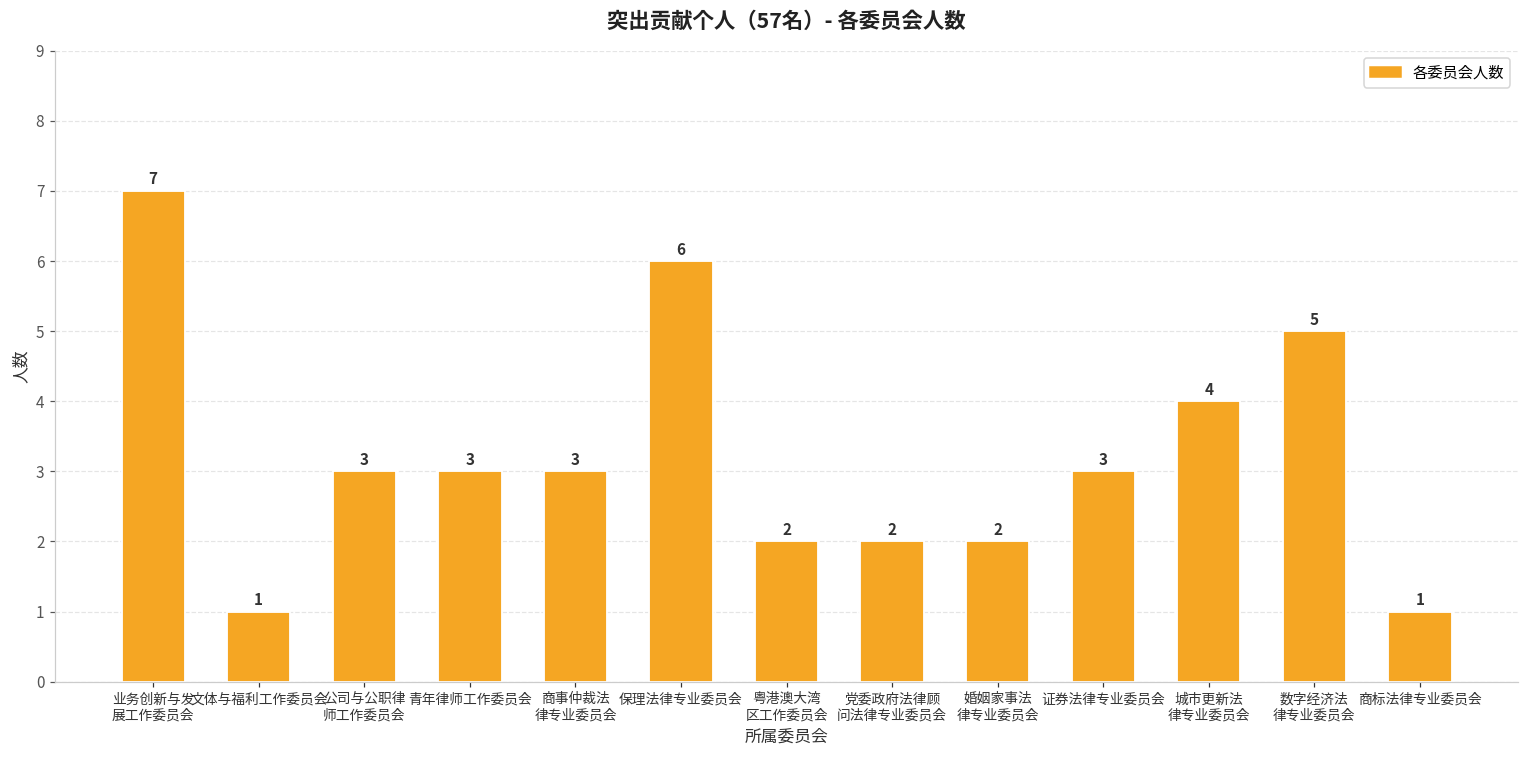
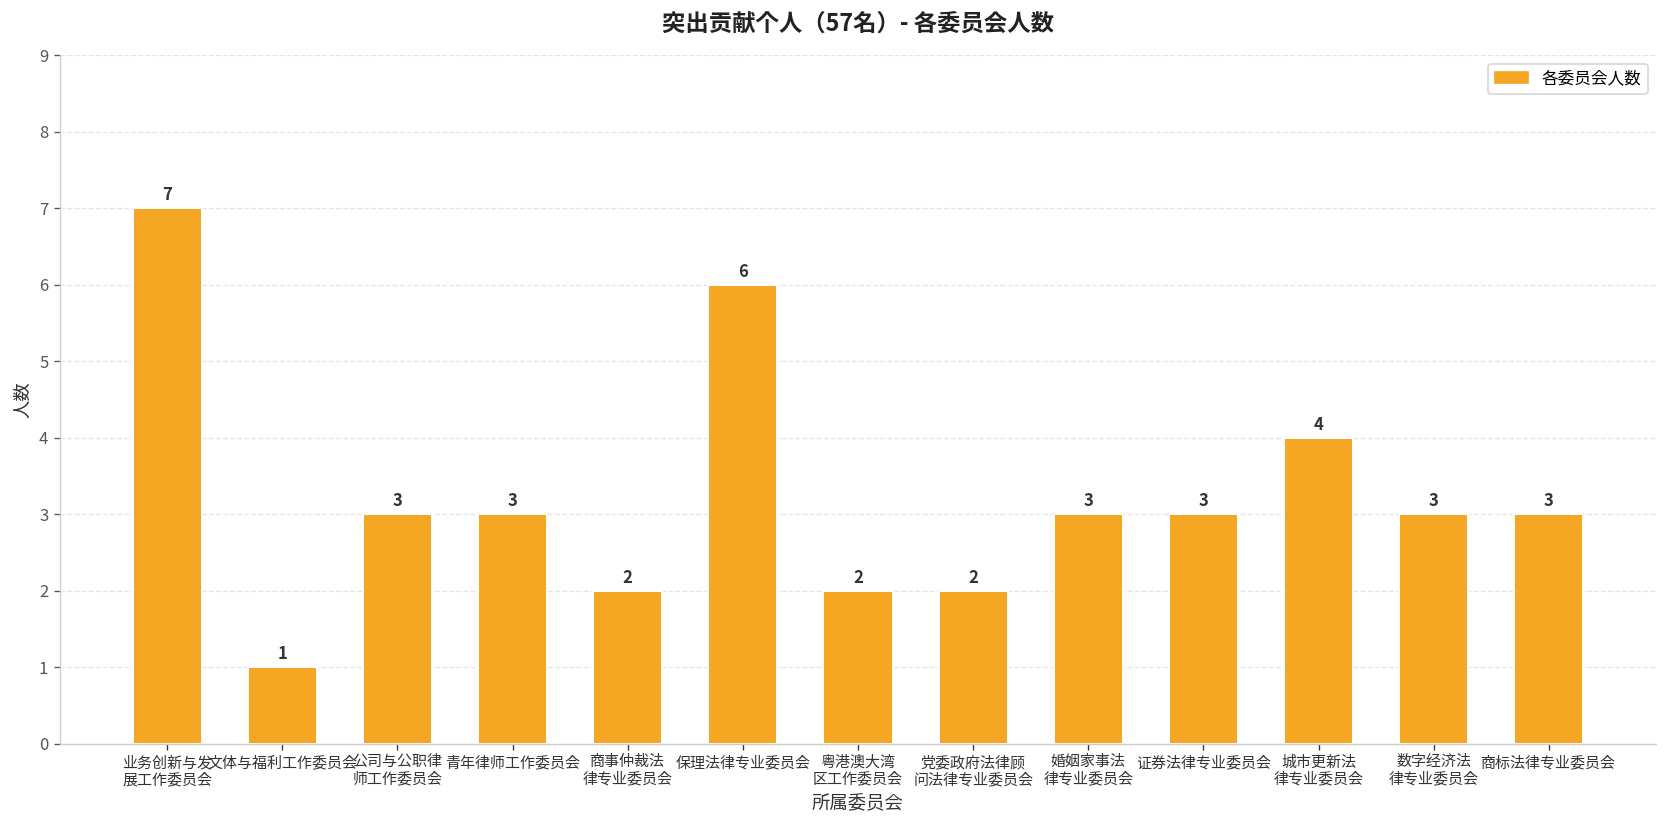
  {
    "业务创新与发 展工作委员会": 7,
    "文体与福利工作委员会": 1,
    "公司与公职律 师工作委员会": 3,
    "青年律师工作委员会": 3,
-   "商事仲裁法 律专业委员会": 3,
+   "商事仲裁法 律专业委员会": 2,
    "保理法律专业委员会": 6,
    "粤港澳大湾 区工作委员会": 2,
    "党委政府法律顾 问法律专业委员会": 2,
-   "婚姻家事法 律专业委员会": 2,
+   "婚姻家事法 律专业委员会": 3,
    "证券法律专业委员会": 3,
    "城市更新法 律专业委员会": 4,
-   "数字经济法 律专业委员会": 5,
-   "商标法律专业委员会": 1
+   "数字经济法 律专业委员会": 3,
+   "商标法律专业委员会": 3
  }
